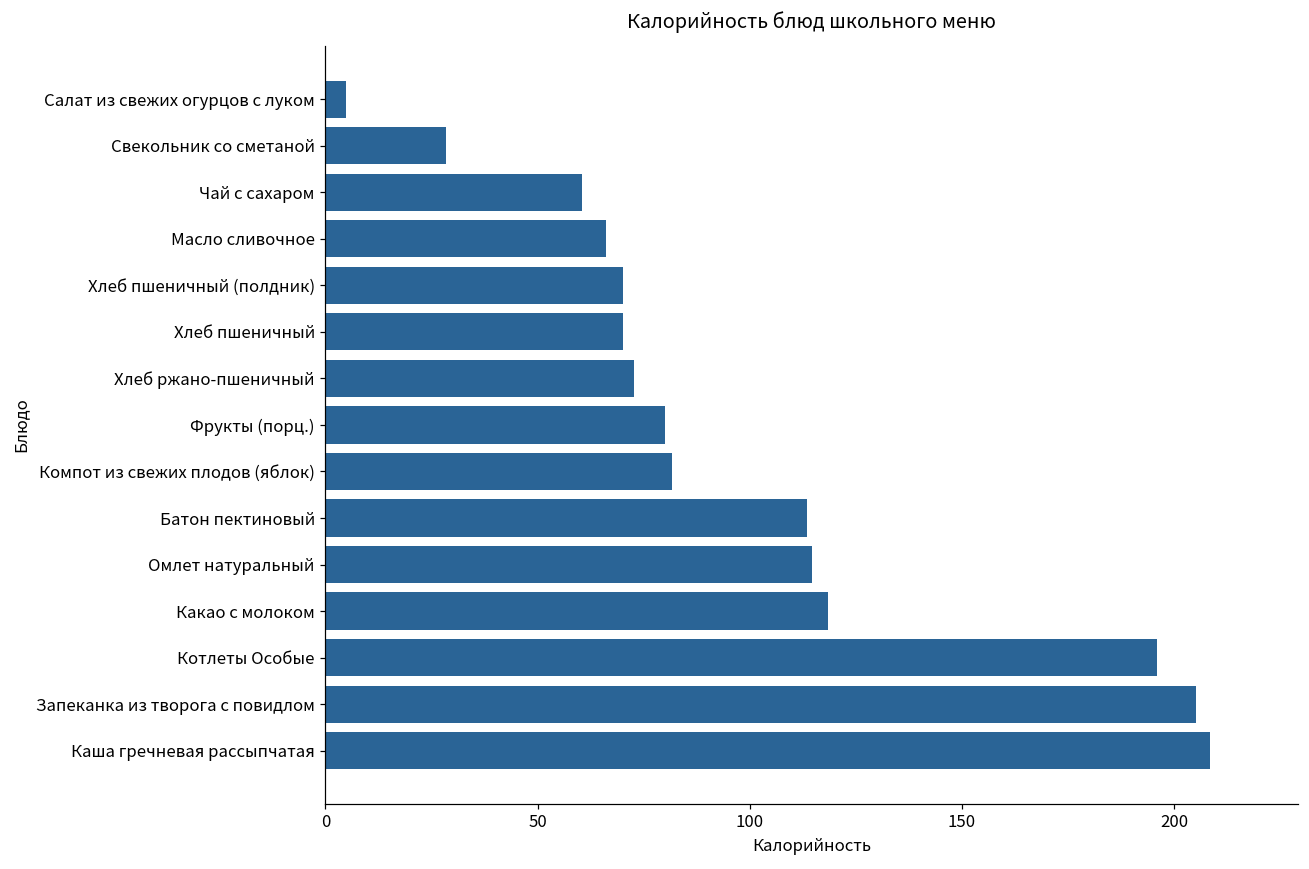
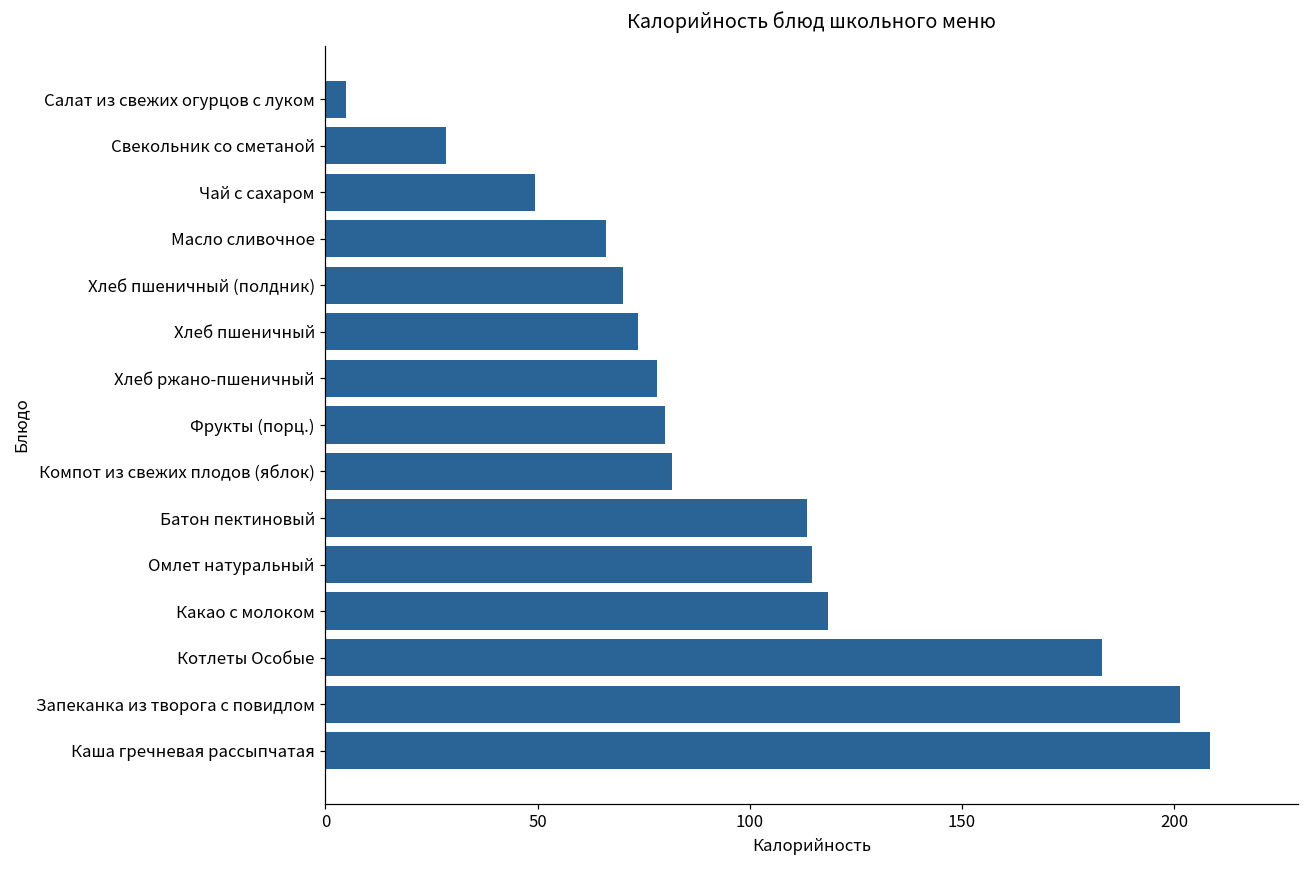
  {
    "Салат из свежих огурцов с луком": 5,
    "Свекольник со сметаной": 28,
-   "Чай с сахаром": 61,
+   "Чай с сахаром": 49,
    "Масло сливочное": 66,
    "Хлеб пшеничный (полдник)": 70,
-   "Хлеб пшеничный": 70,
-   "Хлеб ржано-пшеничный": 73,
+   "Хлеб пшеничный": 74,
+   "Хлеб ржано-пшеничный": 78,
    "Фрукты (порц.)": 80,
    "Компот из свежих плодов (яблок)": 82,
    "Батон пектиновый": 113,
    "Омлет натуральный": 115,
    "Какао с молоком": 119,
-   "Котлеты Особые": 196,
-   "Запеканка из творога с повидлом": 205,
+   "Котлеты Особые": 183,
+   "Запеканка из творога с повидлом": 201,
    "Каша гречневая рассыпчатая": 208
  }
